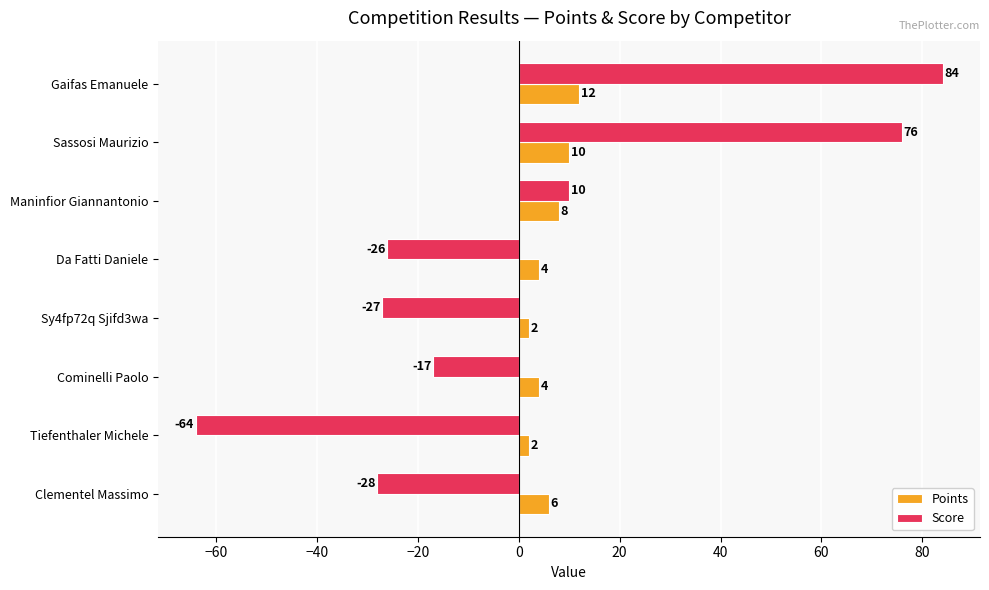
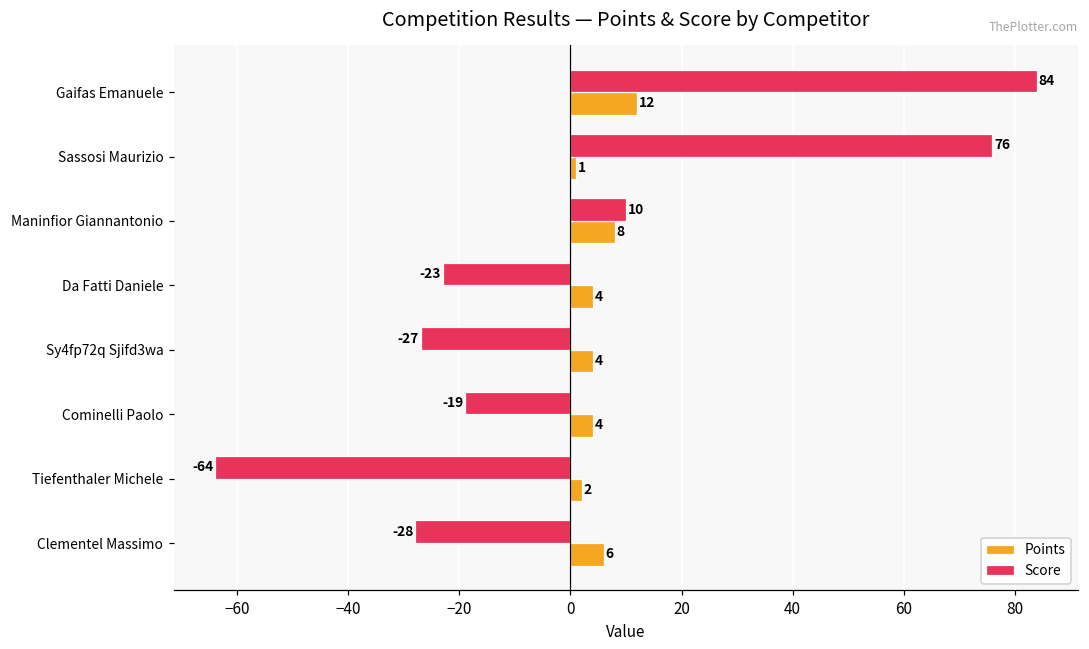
  {
    "Points": {
      "Gaifas Emanuele": 12,
-     "Sassosi Maurizio": 10,
+     "Sassosi Maurizio": 1,
      "Maninfior Giannantonio": 8,
      "Da Fatti Daniele": 4,
-     "Sy4fp72q Sjifd3wa": 2,
+     "Sy4fp72q Sjifd3wa": 4,
      "Cominelli Paolo": 4,
      "Tiefenthaler Michele": 2,
      "Clementel Massimo": 6
    },
    "Score": {
      "Gaifas Emanuele": 84,
      "Sassosi Maurizio": 76,
      "Maninfior Giannantonio": 10,
-     "Da Fatti Daniele": -26,
+     "Da Fatti Daniele": -23,
      "Sy4fp72q Sjifd3wa": -27,
-     "Cominelli Paolo": -17,
+     "Cominelli Paolo": -19,
      "Tiefenthaler Michele": -64,
      "Clementel Massimo": -28
    }
  }
